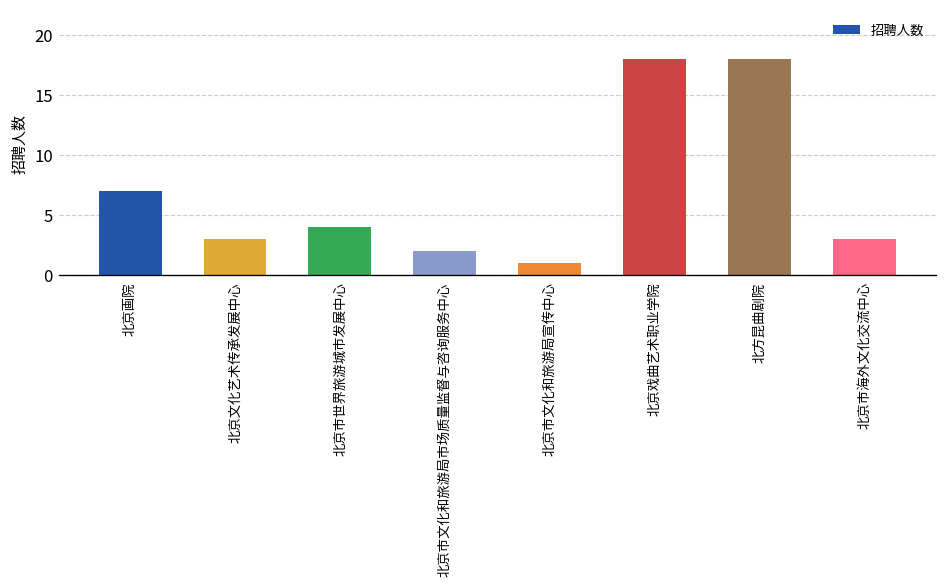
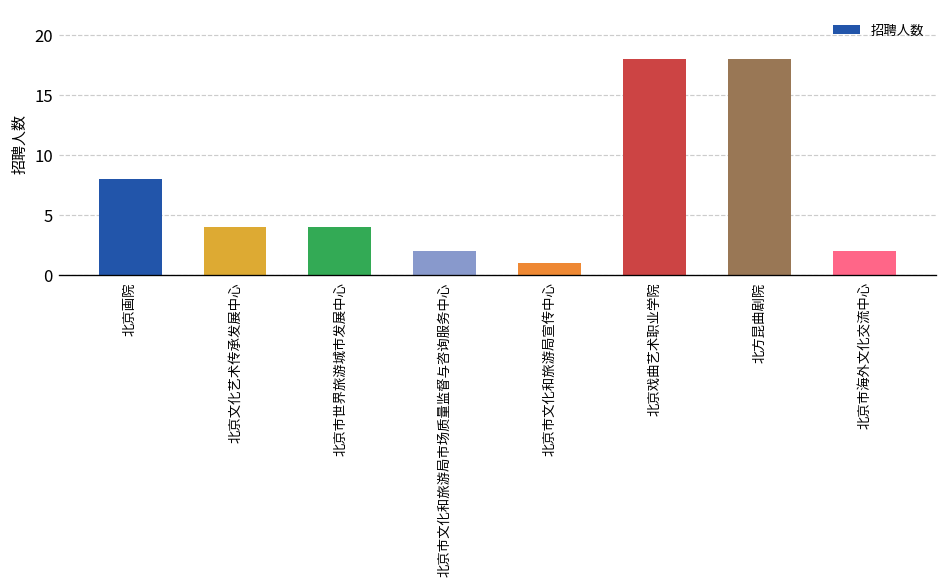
  {
-   "北京画院": 7,
-   "北京文化艺术传承发展中心": 3,
+   "北京画院": 8,
+   "北京文化艺术传承发展中心": 4,
    "北京市世界旅游城市发展中心": 4,
    "北京市文化和旅游局市场质量监督与咨询服务中心": 2,
    "北京市文化和旅游局宣传中心": 1,
    "北京戏曲艺术职业学院": 18,
    "北方昆曲剧院": 18,
-   "北京市海外文化交流中心": 3
+   "北京市海外文化交流中心": 2
  }
